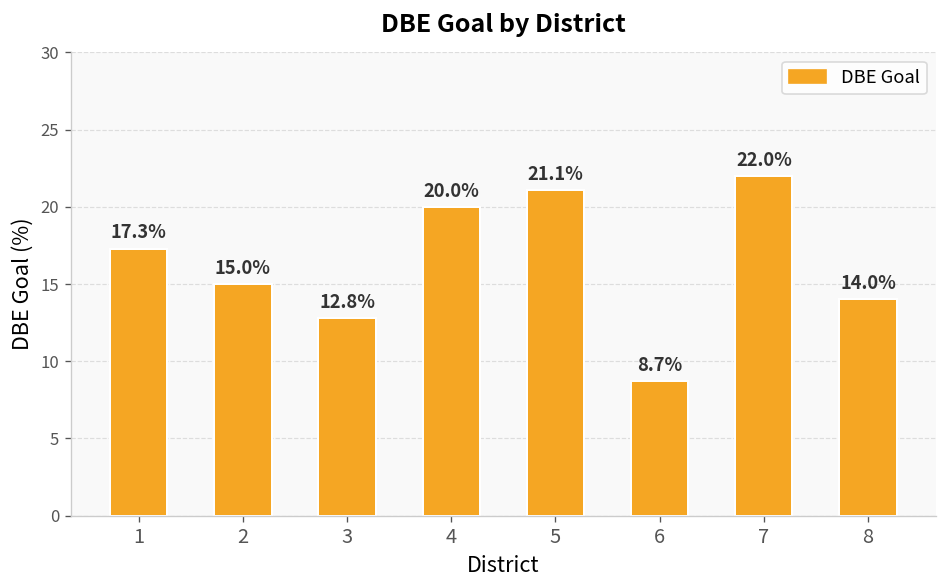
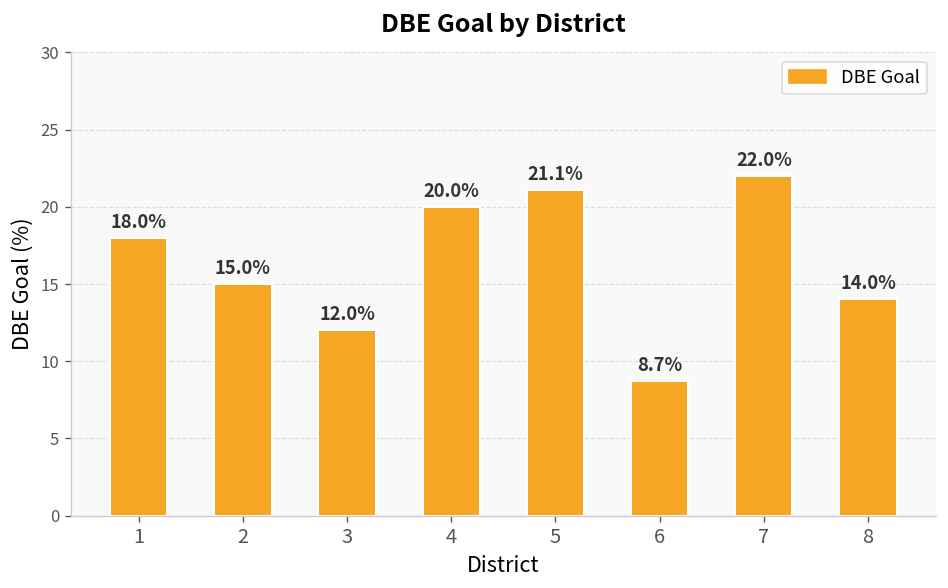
  {
-   "1": "17.3%",
+   "1": "18.0%",
    "2": "15.0%",
-   "3": "12.8%",
+   "3": "12.0%",
    "4": "20.0%",
    "5": "21.1%",
    "6": "8.7%",
    "7": "22.0%",
    "8": "14.0%"
  }
